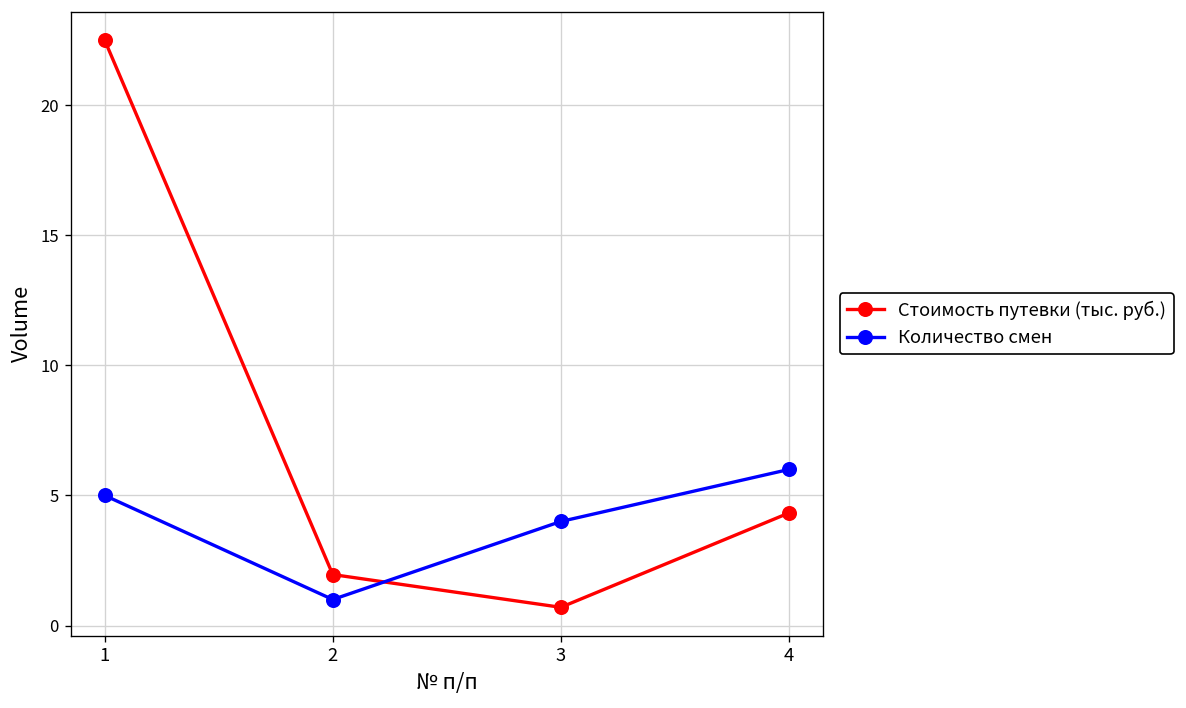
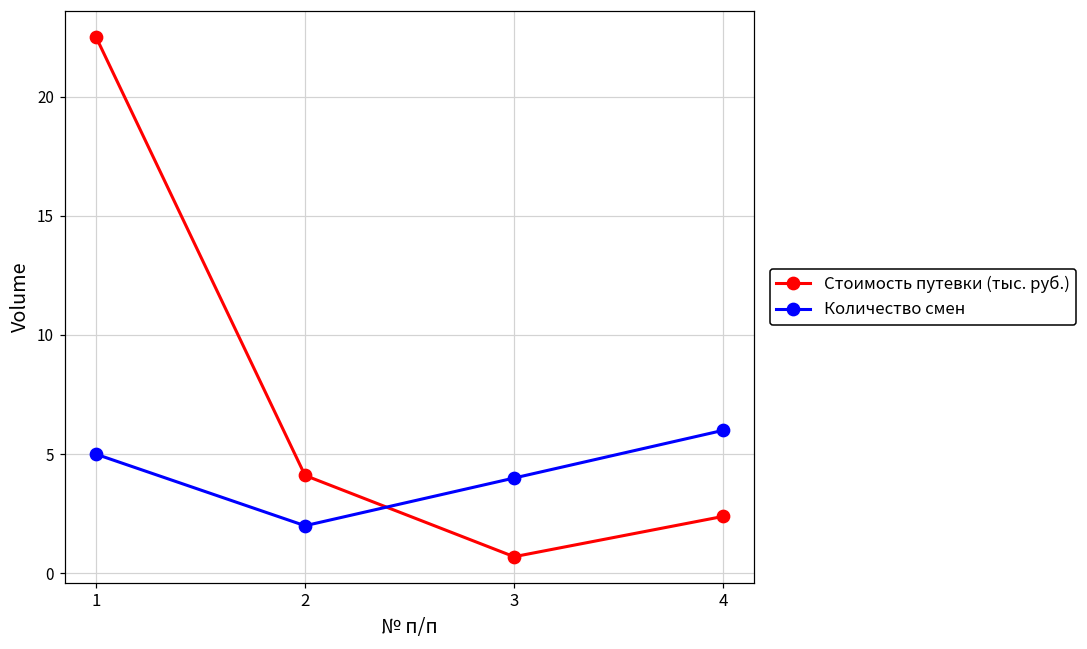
  {
    "Стоимость путевки (тыс. руб.)": {
      "1": 22.5,
-     "2": 2.0,
+     "2": 4.1,
      "3": 0.7,
-     "4": 4.3
+     "4": 2.4
    },
    "Количество смен": {
      "1": 5,
-     "2": 1,
+     "2": 2,
      "3": 4,
      "4": 6
    }
  }
